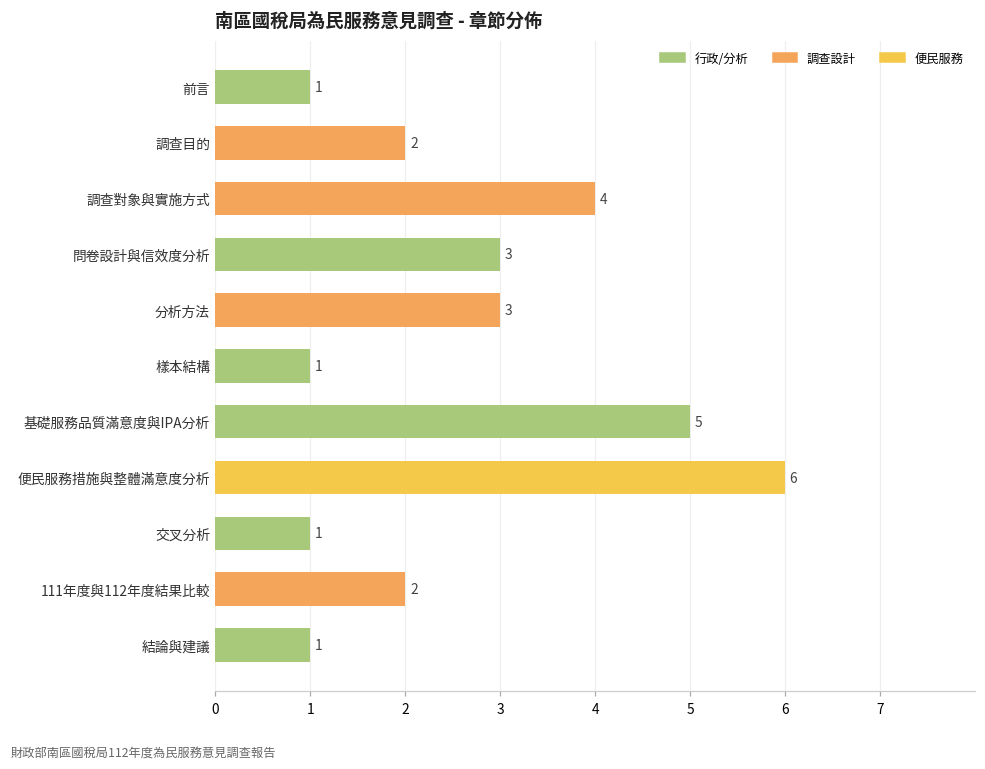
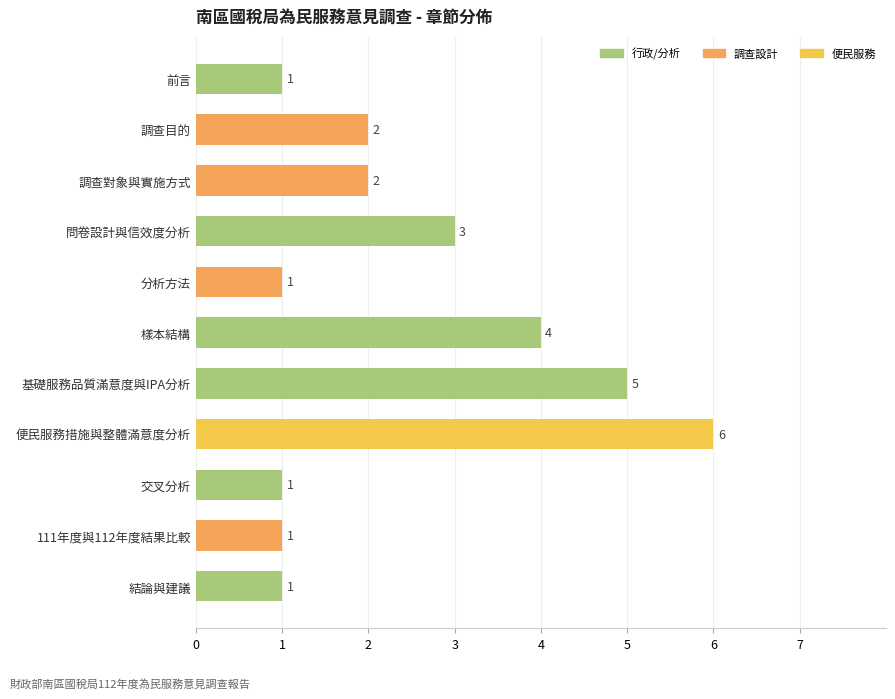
  {
    "前言": 1,
    "調查目的": 2,
-   "調查對象與實施方式": 4,
+   "調查對象與實施方式": 2,
    "問卷設計與信效度分析": 3,
-   "分析方法": 3,
-   "樣本結構": 1,
+   "分析方法": 1,
+   "樣本結構": 4,
    "基礎服務品質滿意度與IPA分析": 5,
    "便民服務措施與整體滿意度分析": 6,
    "交叉分析": 1,
-   "111年度與112年度結果比較": 2,
+   "111年度與112年度結果比較": 1,
    "結論與建議": 1
  }
